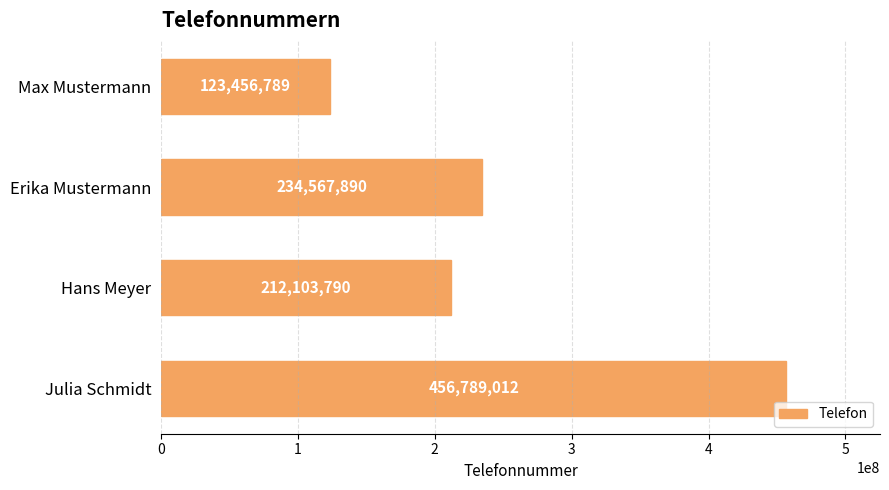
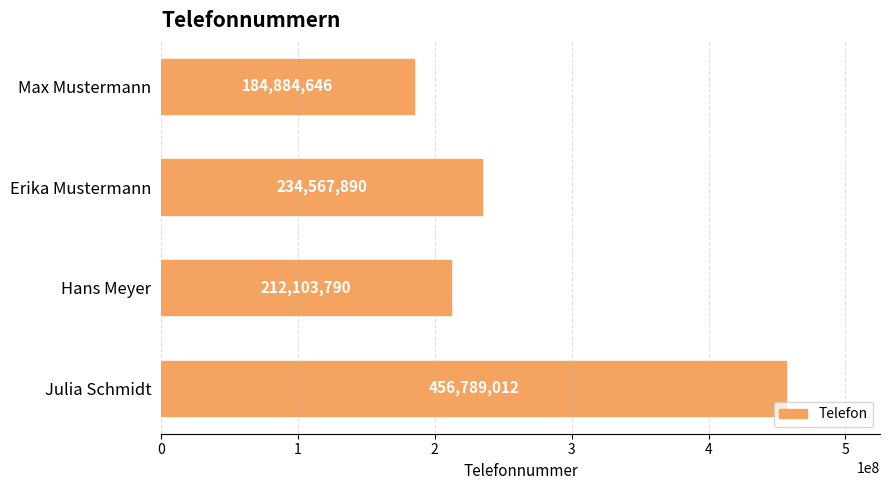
  {
-   "Max Mustermann": "123,456,789",
+   "Max Mustermann": "184,884,646",
    "Erika Mustermann": "234,567,890",
    "Hans Meyer": "212,103,790",
    "Julia Schmidt": "456,789,012"
  }
